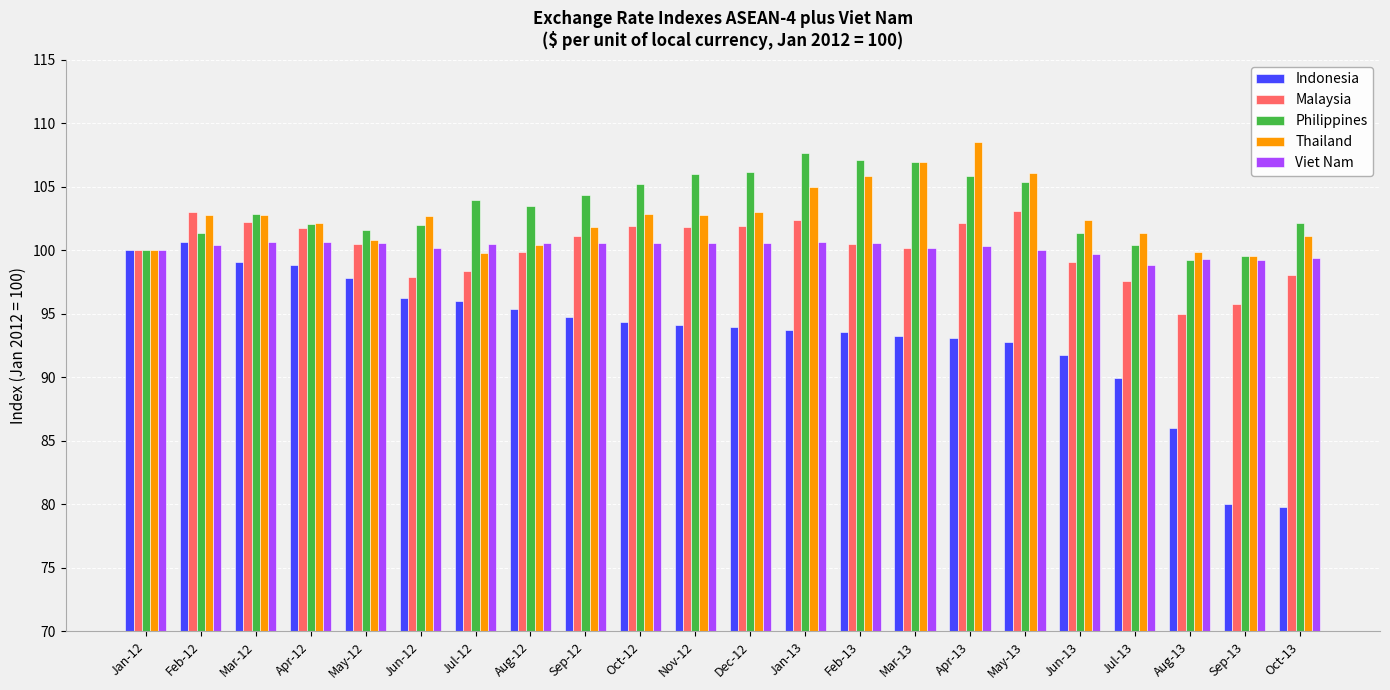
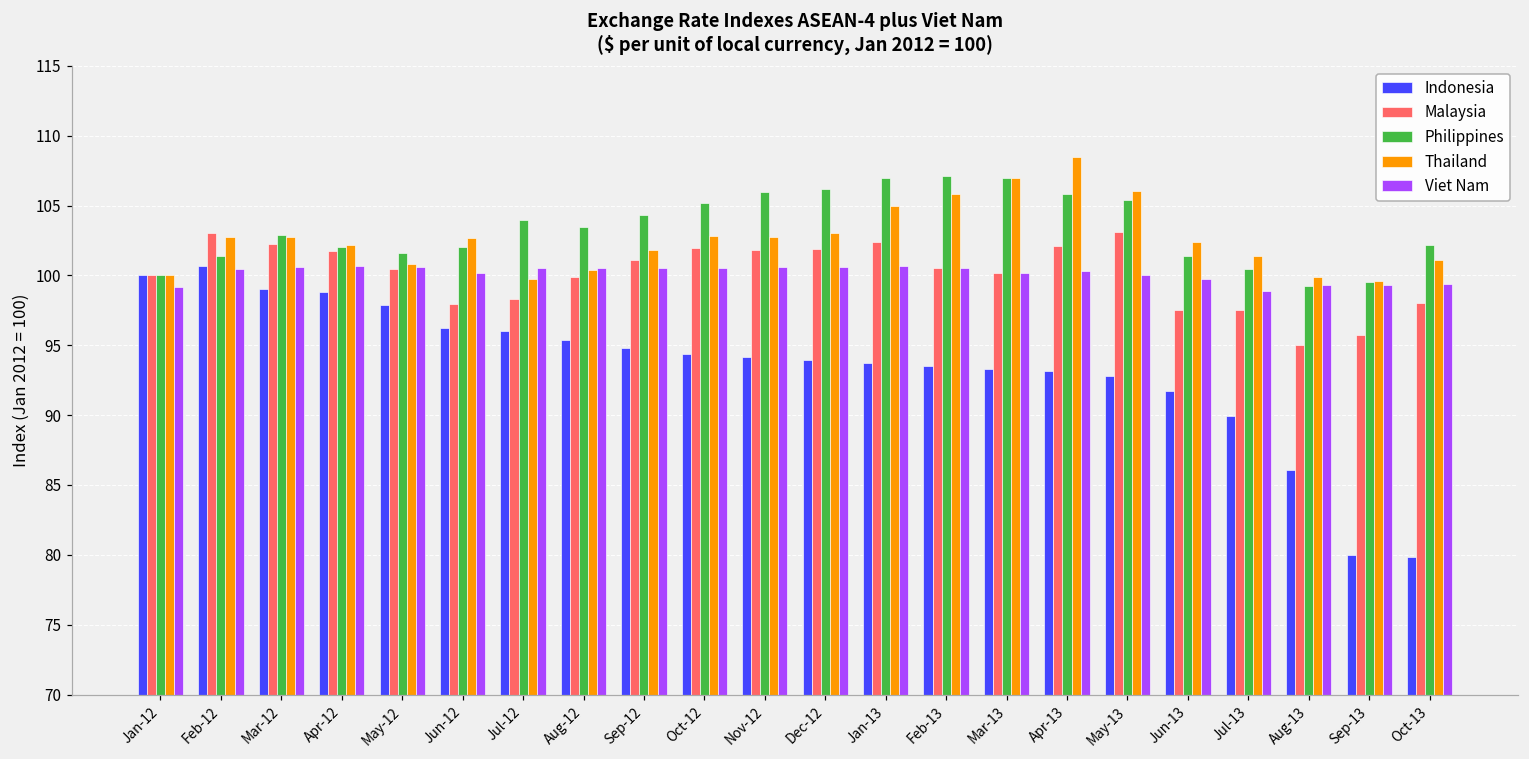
  {
    "Indonesia": {
      "Jan-12": 100.0,
      "Feb-12": 100.6,
      "Mar-12": 99.1,
      "Apr-12": 98.8,
      "May-12": 97.9,
      "Jun-12": 96.2,
      "Jul-12": 96.0,
      "Aug-12": 95.4,
      "Sep-12": 94.8,
      "Oct-12": 94.4,
      "Nov-12": 94.2,
      "Dec-12": 94.0,
      "Jan-13": 93.8,
      "Feb-13": 93.5,
      "Mar-13": 93.3,
      "Apr-13": 93.1,
      "May-13": 92.8,
      "Jun-13": 91.7,
      "Jul-13": 89.9,
      "Aug-13": 86.0,
      "Sep-13": 80.0,
      "Oct-13": 79.8
    },
    "Malaysia": {
      "Jan-12": 100.0,
      "Feb-12": 103.1,
      "Mar-12": 102.2,
      "Apr-12": 101.7,
      "May-12": 100.5,
      "Jun-12": 97.9,
      "Jul-12": 98.3,
      "Aug-12": 99.9,
      "Sep-12": 101.1,
      "Oct-12": 102.0,
      "Nov-12": 101.9,
      "Dec-12": 101.9,
      "Jan-13": 102.4,
      "Feb-13": 100.5,
      "Mar-13": 100.2,
      "Apr-13": 102.1,
      "May-13": 103.1,
-     "Jun-13": 99.1,
+     "Jun-13": 97.5,
      "Jul-13": 97.6,
      "Aug-13": 95.0,
      "Sep-13": 95.8,
      "Oct-13": 98.1
    },
    "Philippines": {
      "Jan-12": 100.0,
      "Feb-12": 101.4,
      "Mar-12": 102.9,
      "Apr-12": 102.1,
      "May-12": 101.6,
      "Jun-12": 102.0,
      "Jul-12": 104.0,
      "Aug-12": 103.5,
      "Sep-12": 104.3,
      "Oct-12": 105.2,
      "Nov-12": 106.0,
      "Dec-12": 106.2,
-     "Jan-13": 107.7,
+     "Jan-13": 107.0,
      "Feb-13": 107.1,
      "Mar-13": 106.9,
      "Apr-13": 105.8,
      "May-13": 105.4,
      "Jun-13": 101.4,
      "Jul-13": 100.4,
      "Aug-13": 99.2,
      "Sep-13": 99.6,
      "Oct-13": 102.2
    },
    "Thailand": {
      "Jan-12": 100.0,
      "Feb-12": 102.8,
      "Mar-12": 102.8,
      "Apr-12": 102.2,
      "May-12": 100.8,
      "Jun-12": 102.7,
      "Jul-12": 99.8,
      "Aug-12": 100.4,
      "Sep-12": 101.9,
      "Oct-12": 102.9,
      "Nov-12": 102.8,
      "Dec-12": 103.0,
      "Jan-13": 105.0,
      "Feb-13": 105.8,
      "Mar-13": 107.0,
      "Apr-13": 108.5,
      "May-13": 106.1,
      "Jun-13": 102.4,
      "Jul-13": 101.4,
      "Aug-13": 99.9,
      "Sep-13": 99.6,
      "Oct-13": 101.1
    },
    "Viet Nam": {
-     "Jan-12": 100.0,
+     "Jan-12": 99.2,
      "Feb-12": 100.4,
      "Mar-12": 100.6,
      "Apr-12": 100.7,
      "May-12": 100.6,
      "Jun-12": 100.2,
      "Jul-12": 100.5,
      "Aug-12": 100.6,
      "Sep-12": 100.6,
      "Oct-12": 100.6,
      "Nov-12": 100.6,
      "Dec-12": 100.6,
      "Jan-13": 100.6,
      "Feb-13": 100.6,
      "Mar-13": 100.2,
      "Apr-13": 100.3,
      "May-13": 100.0,
      "Jun-13": 99.7,
      "Jul-13": 98.9,
      "Aug-13": 99.3,
      "Sep-13": 99.3,
      "Oct-13": 99.4
    }
  }
